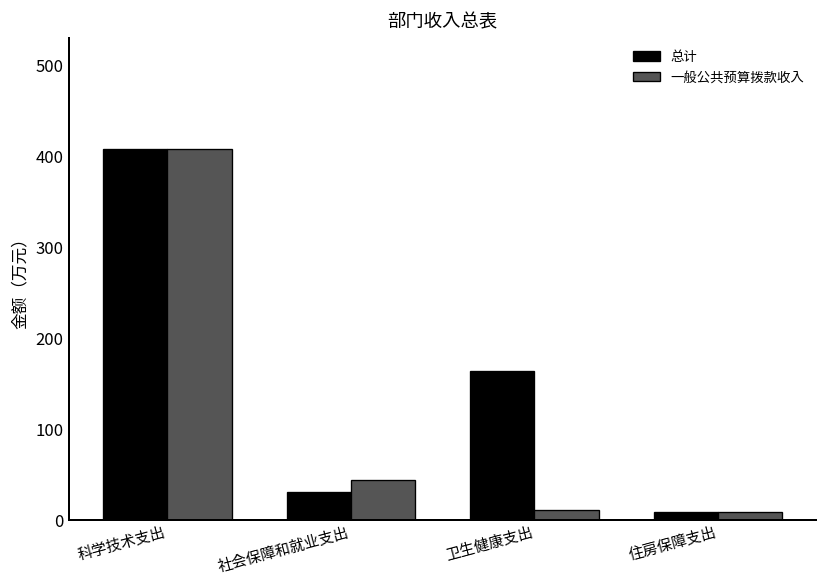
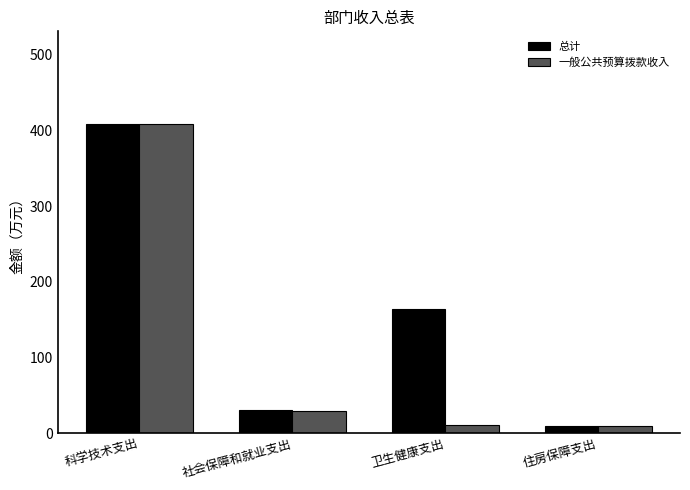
  {
    "总计": {
      "科学技术支出": 410,
      "社会保障和就业支出": 30,
      "卫生健康支出": 160,
      "住房保障支出": 10
    },
    "一般公共预算拨款收入": {
      "科学技术支出": 410,
-     "社会保障和就业支出": 40,
+     "社会保障和就业支出": 30,
      "卫生健康支出": 10,
      "住房保障支出": 10
    }
  }
